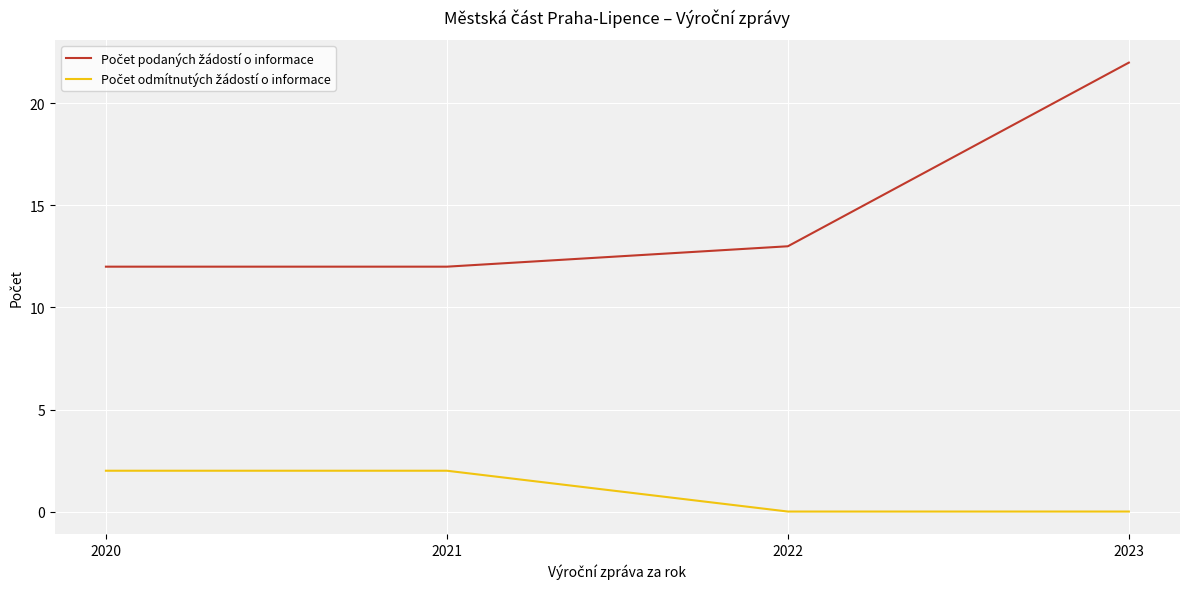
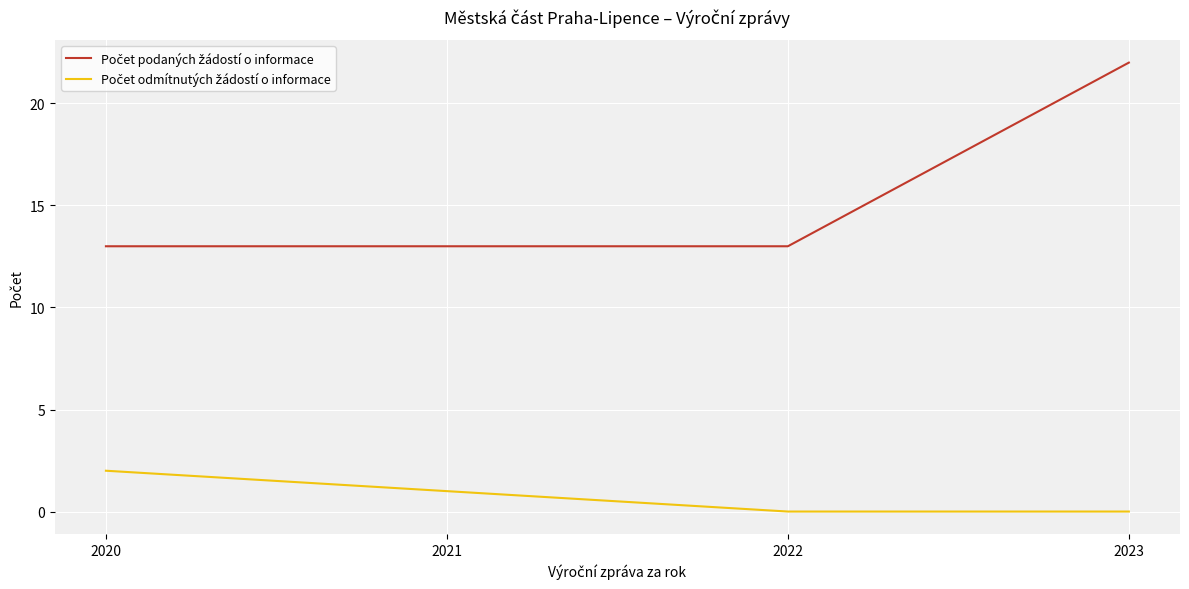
  {
    "Počet podaných žádostí o informace": {
-     "2020": 12,
-     "2021": 12,
+     "2020": 13,
+     "2021": 13,
      "2022": 13,
      "2023": 22
    },
    "Počet odmítnutých žádostí o informace": {
      "2020": 2,
-     "2021": 2,
+     "2021": 1,
      "2022": 0,
      "2023": 0
    }
  }
